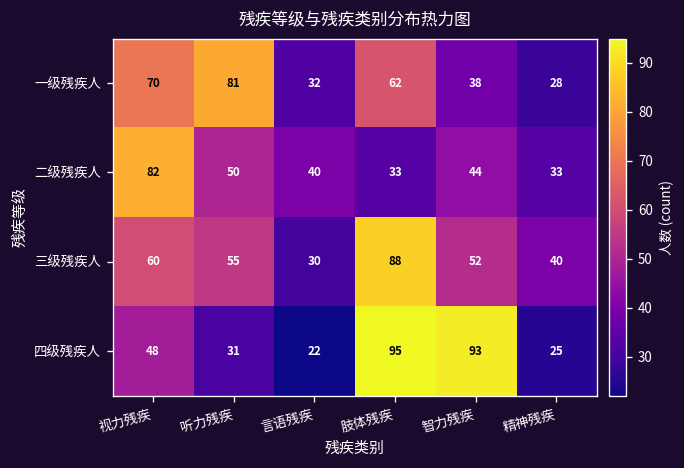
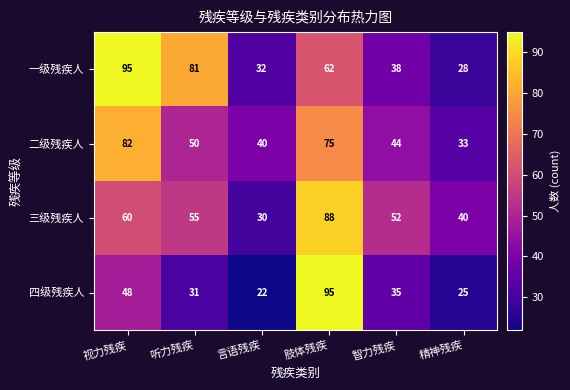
  {
    "一级残疾人": {
-     "视力残疾": 70,
+     "视力残疾": 95,
      "听力残疾": 81,
      "言语残疾": 32,
      "肢体残疾": 62,
      "智力残疾": 38,
      "精神残疾": 28
    },
    "二级残疾人": {
      "视力残疾": 82,
      "听力残疾": 50,
      "言语残疾": 40,
-     "肢体残疾": 33,
+     "肢体残疾": 75,
      "智力残疾": 44,
      "精神残疾": 33
    },
    "三级残疾人": {
      "视力残疾": 60,
      "听力残疾": 55,
      "言语残疾": 30,
      "肢体残疾": 88,
      "智力残疾": 52,
      "精神残疾": 40
    },
    "四级残疾人": {
      "视力残疾": 48,
      "听力残疾": 31,
      "言语残疾": 22,
      "肢体残疾": 95,
-     "智力残疾": 93,
+     "智力残疾": 35,
      "精神残疾": 25
    }
  }
